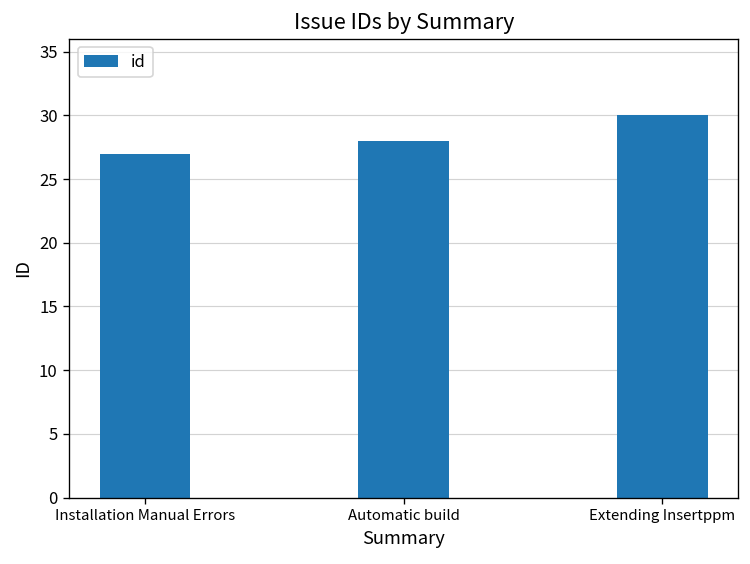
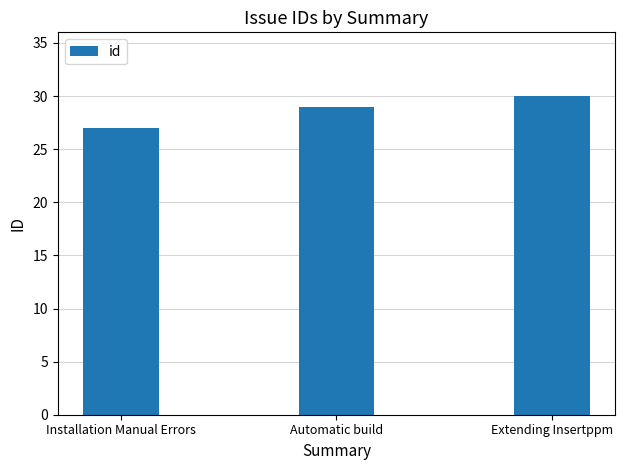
  {
    "Installation Manual Errors": 27,
-   "Automatic build": 28,
+   "Automatic build": 29,
    "Extending Insertppm": 30
  }
